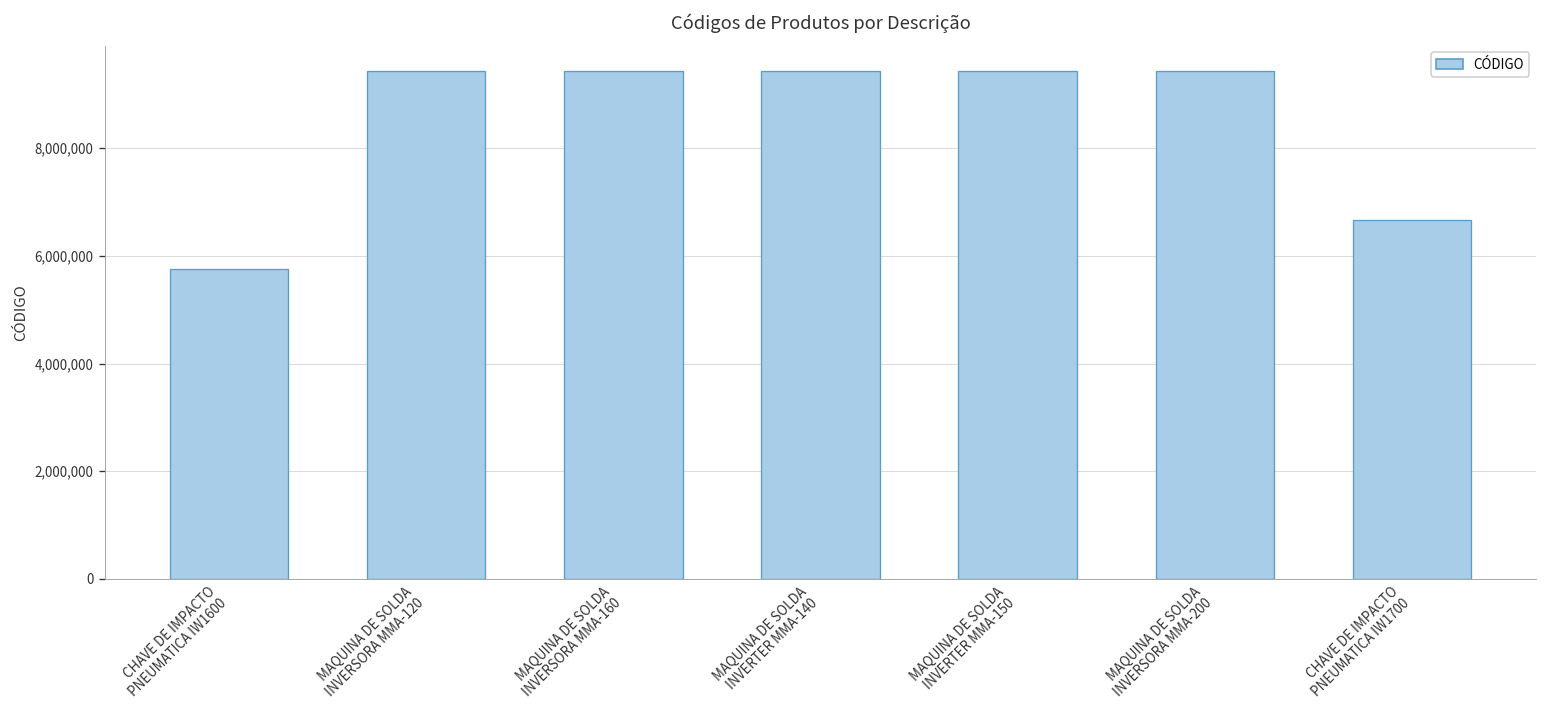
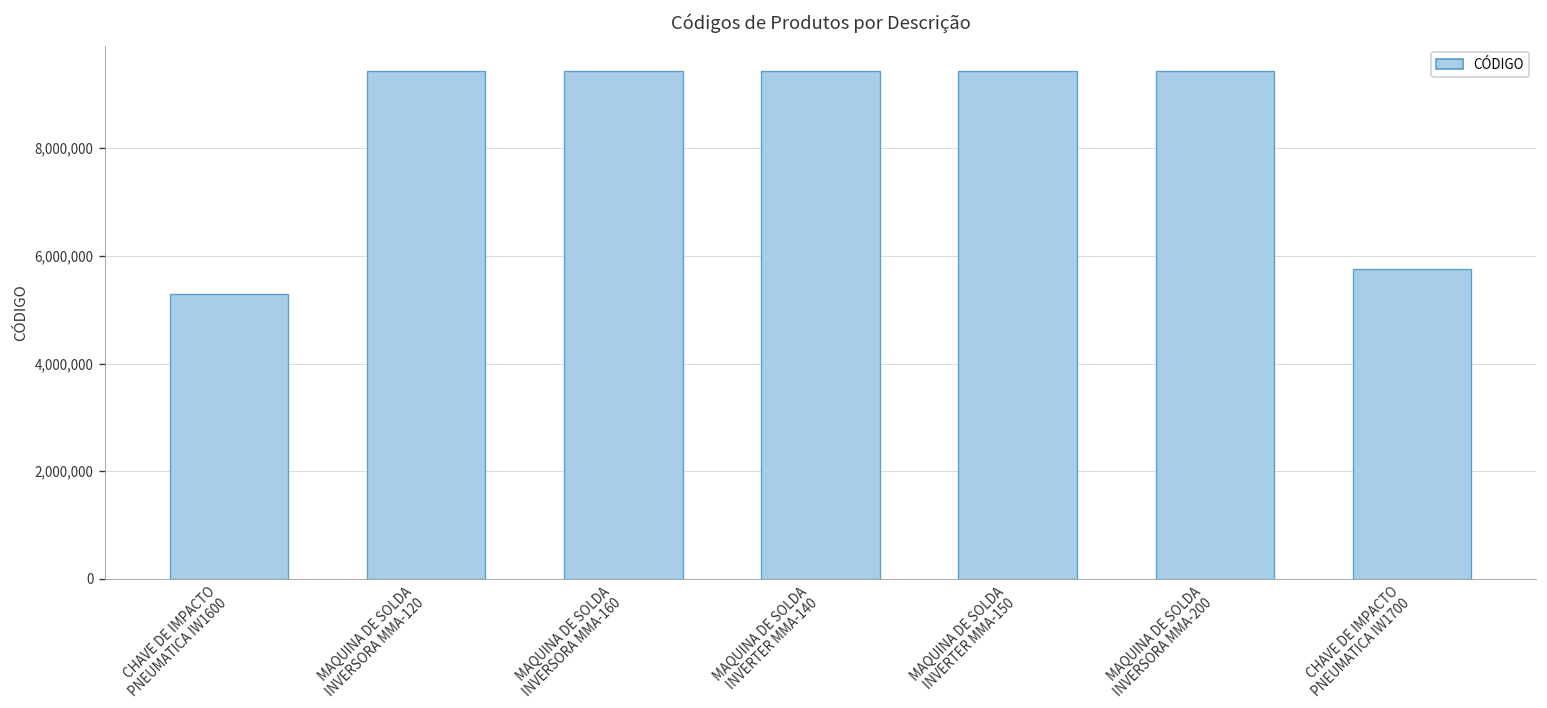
  {
-   "CHAVE DE IMPACTO PNEUMATICA IW1600": "5,700,000",
+   "CHAVE DE IMPACTO PNEUMATICA IW1600": "5,300,000",
    "MAQUINA DE SOLDA INVERSORA MMA-120": "9,400,000",
    "MAQUINA DE SOLDA INVERSORA MMA-160": "9,400,000",
    "MAQUINA DE SOLDA INVERTER MMA-140": "9,400,000",
    "MAQUINA DE SOLDA INVERTER MMA-150": "9,400,000",
    "MAQUINA DE SOLDA INVERSORA MMA-200": "9,400,000",
-   "CHAVE DE IMPACTO PNEUMATICA IW1700": "6,700,000"
+   "CHAVE DE IMPACTO PNEUMATICA IW1700": "5,700,000"
  }
